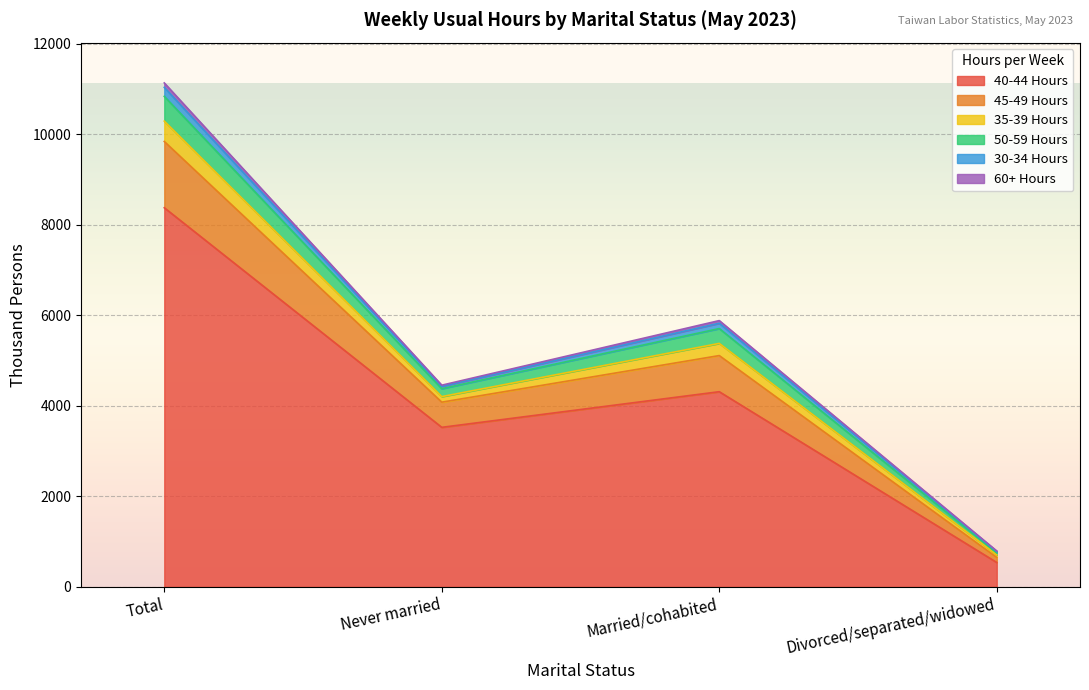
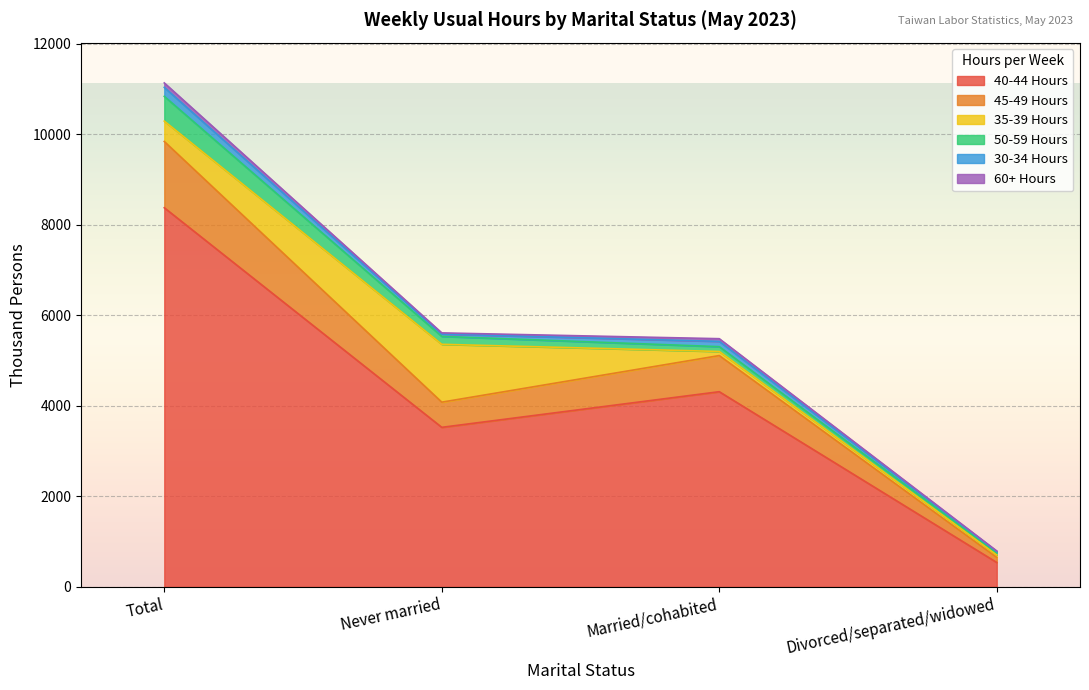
  {
    "35-39 Hours": {
      "Total": 500,
-     "Never married": 100,
-     "Married/cohabited": 300
+     "Never married": 1300,
+     "Married/cohabited": 100
    },
    "50-59 Hours": {
      "Total": 500,
-     "Married/cohabited": 300
+     "Married/cohabited": 100
    },
    "30-34 Hours": {
      "Total": 200,
      "Married/cohabited": 100
    },
    "60+ Hours": {
      "Total": 100,
      "Married/cohabited": 100
    }
  }
